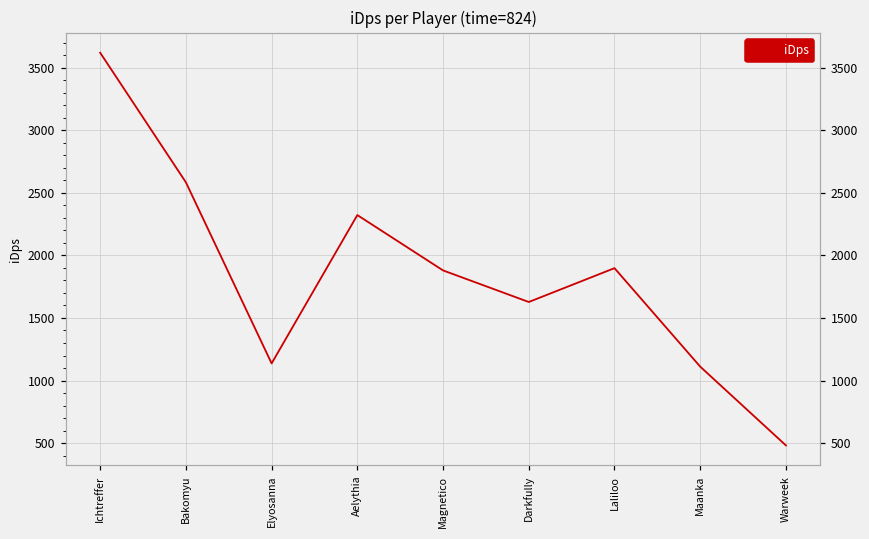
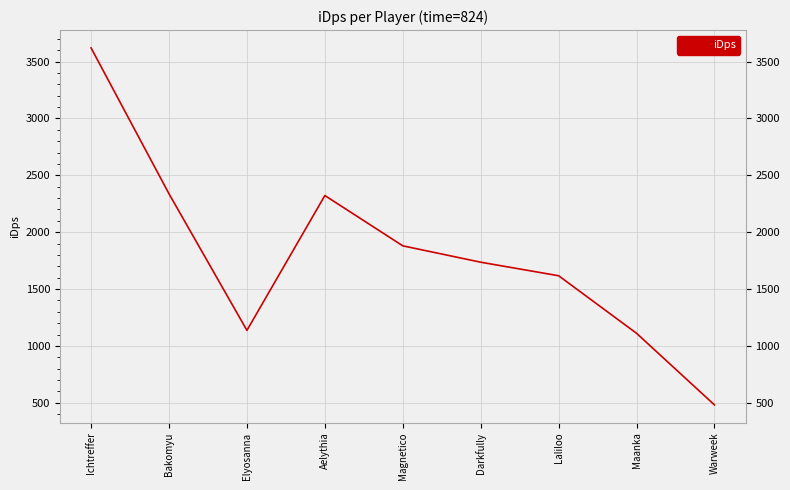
  {
    "Ichtreffer": 3620,
-   "Bakomyu": 2580,
+   "Bakomyu": 2340,
    "Elyosanna": 1140,
    "Aelythia": 2320,
    "Magnetico": 1880,
-   "Darkfully": 1630,
-   "Laliloo": 1900,
+   "Darkfully": 1740,
+   "Laliloo": 1620,
    "Maanka": 1110,
    "Warweek": 480
  }
